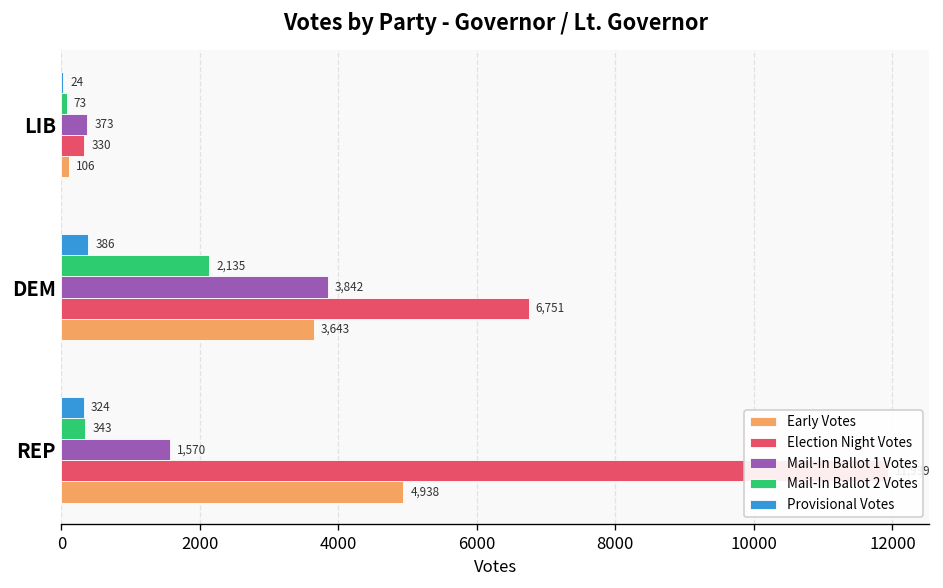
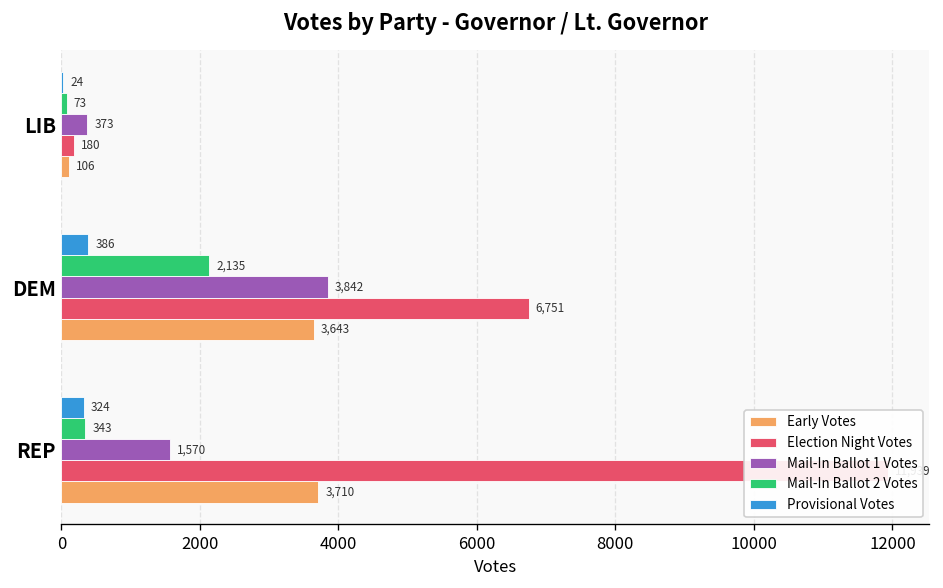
  {
    "Early Votes": {
      "LIB": "106",
      "DEM": "3,643",
-     "REP": "4,938"
+     "REP": "3,710"
    },
    "Election Night Votes": {
-     "LIB": "330",
+     "LIB": "180",
      "DEM": "6,751"
    },
    "Mail-In Ballot 1 Votes": {
      "LIB": "373",
      "DEM": "3,842",
      "REP": "1,570"
    },
    "Mail-In Ballot 2 Votes": {
      "LIB": "73",
      "DEM": "2,135",
      "REP": "343"
    },
    "Provisional Votes": {
      "LIB": "24",
      "DEM": "386",
      "REP": "324"
    }
  }
